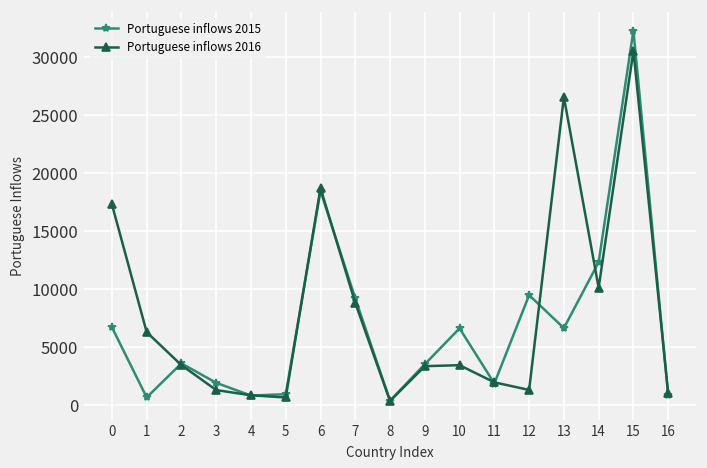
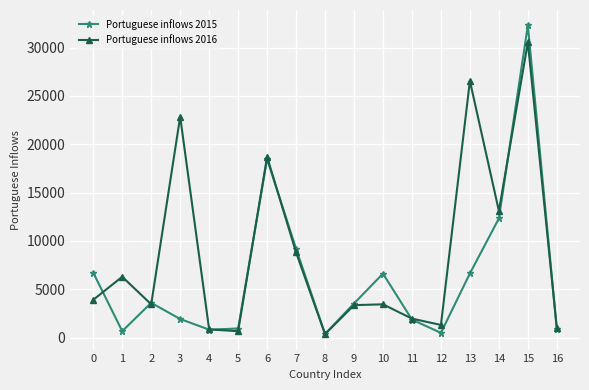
  {
    "Portuguese inflows 2015": {
      "0": 7000,
      "1": 1000,
      "3": 2000,
      "5": 1000,
      "7": 9000,
      "10": 7000,
-     "12": 9000,
+     "12": 0,
      "13": 7000,
      "14": 12000,
      "15": 32000
    },
    "Portuguese inflows 2016": {
-     "0": 17000,
+     "0": 4000,
      "1": 6000,
-     "3": 1000,
+     "3": 23000,
      "5": 1000,
      "7": 9000,
      "10": 3000,
      "12": 1000,
      "13": 27000,
-     "14": 10000,
+     "14": 13000,
      "15": 31000
    }
  }
